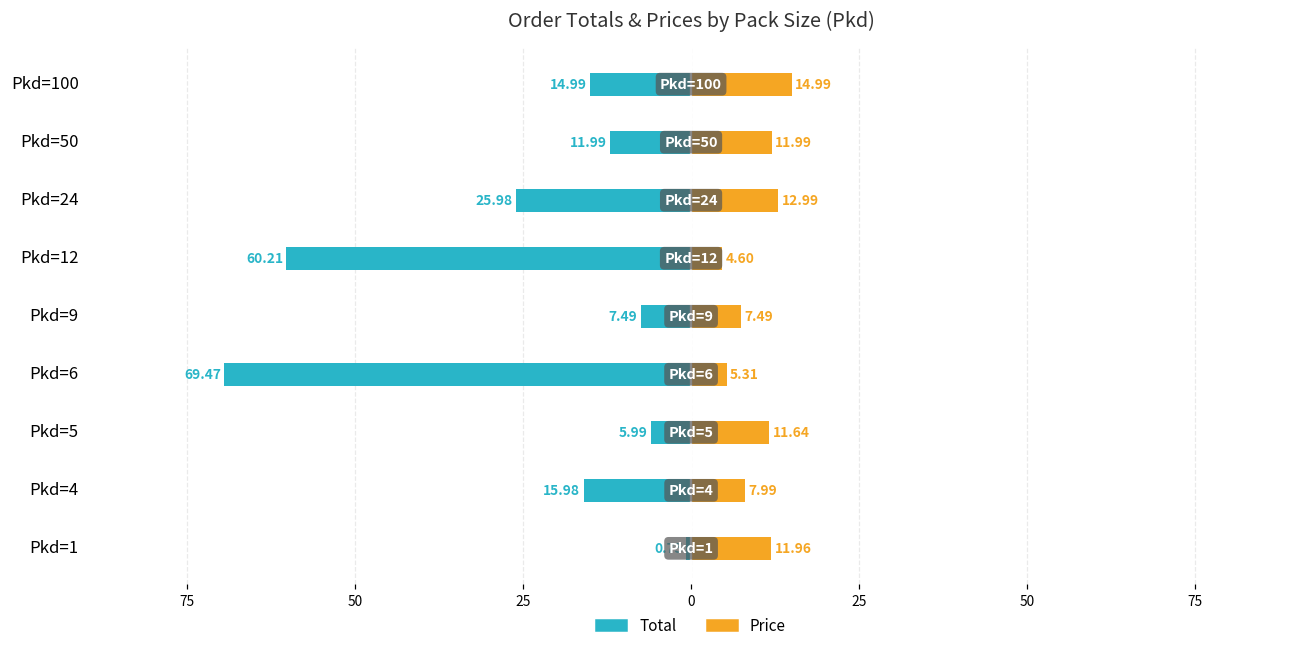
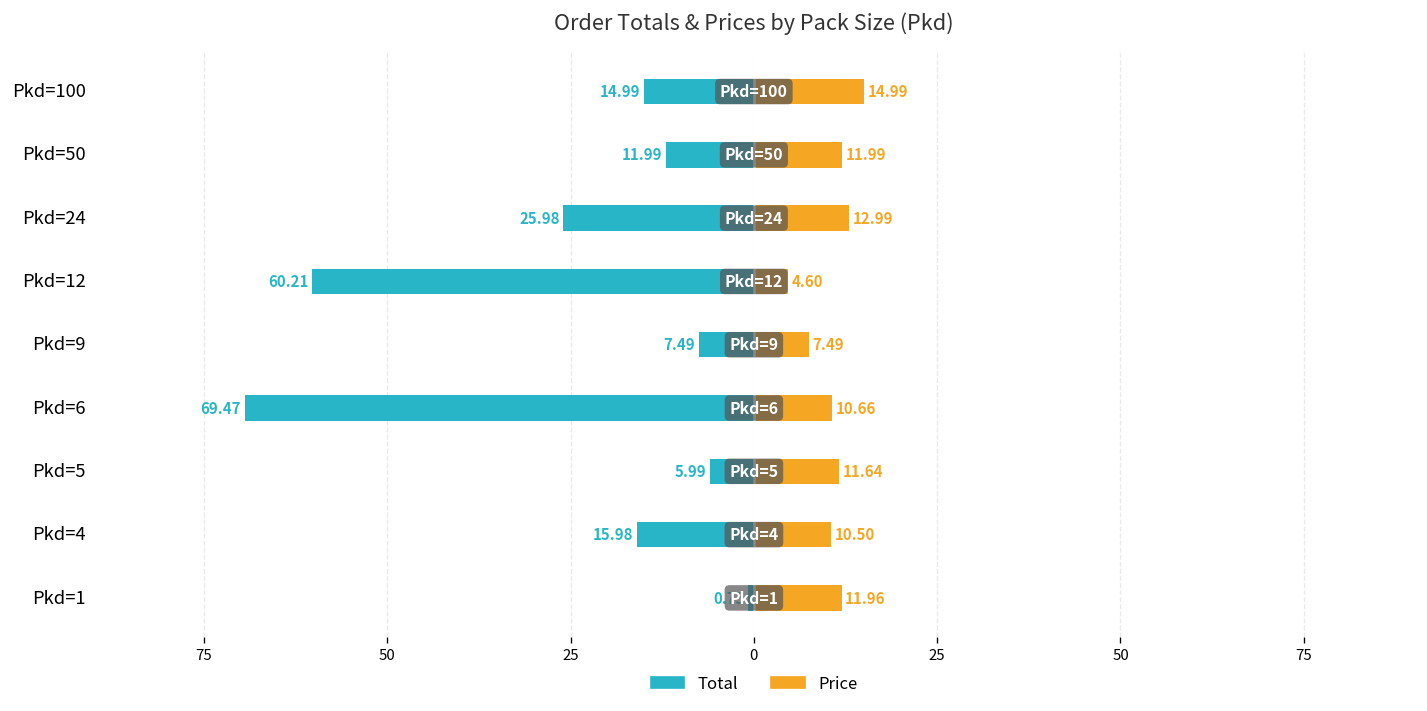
  {
    "Price": {
      "Pkd=100": 14.99,
      "Pkd=50": 11.99,
      "Pkd=24": 12.99,
      "Pkd=9": 7.49,
-     "Pkd=6": 5.31,
+     "Pkd=6": 10.66,
      "Pkd=5": 11.64,
-     "Pkd=4": 7.99,
+     "Pkd=4": 10.50,
      "Pkd=1": 11.96
    }
  }
